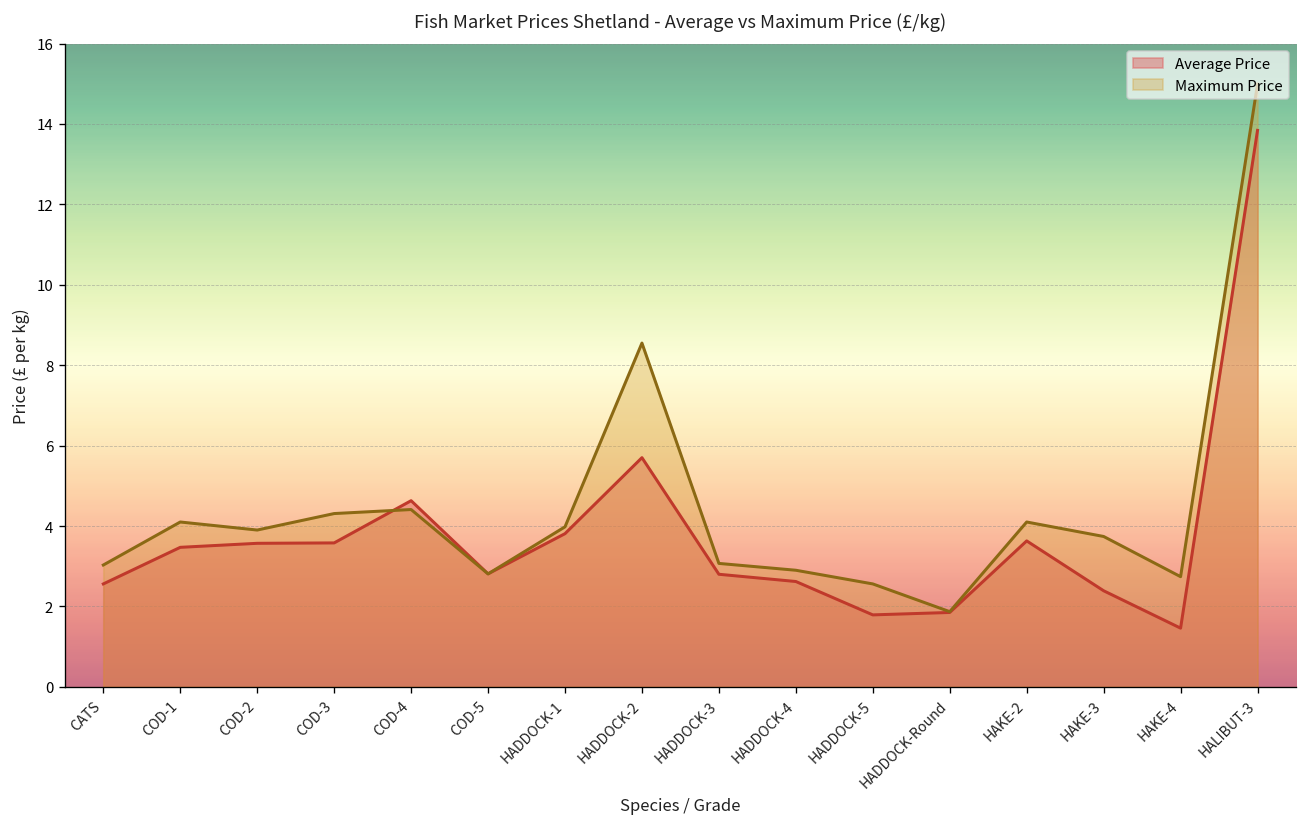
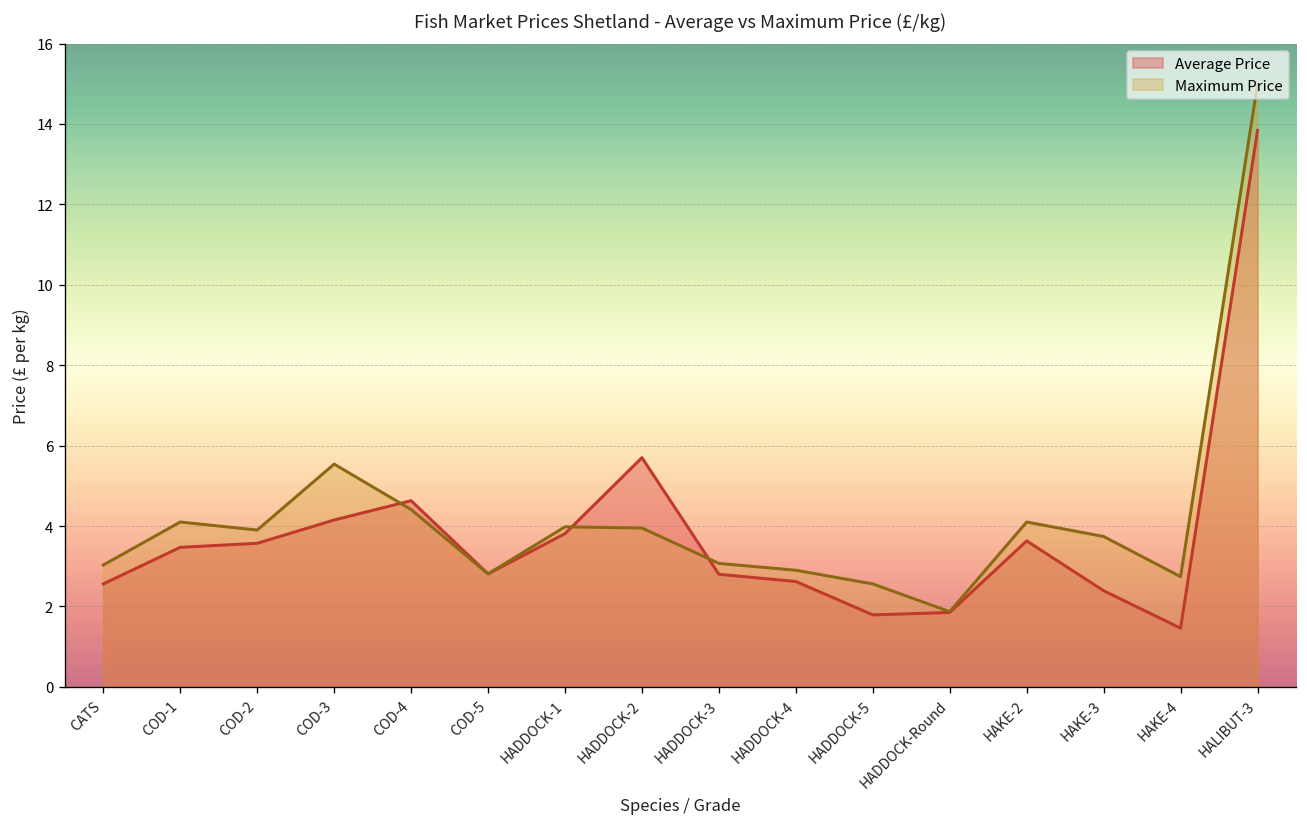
  {
    "Average Price": {
      "CATS": 2.6,
      "COD-1": 3.5,
      "COD-2": 3.6,
-     "COD-3": 3.6,
+     "COD-3": 4.2,
      "COD-4": 4.6,
      "HADDOCK-1": 3.8,
      "HADDOCK-2": 5.7,
      "HADDOCK-3": 2.8,
      "HADDOCK-4": 2.6,
      "HADDOCK-5": 1.8,
      "HAKE-2": 3.6,
      "HAKE-3": 2.4,
      "HAKE-4": 1.5,
      "HALIBUT-3": 13.8
    },
    "Maximum Price": {
      "CATS": 3.0,
      "COD-1": 4.1,
      "COD-2": 3.9,
-     "COD-3": 4.3,
+     "COD-3": 5.5,
      "COD-4": 4.4,
      "HADDOCK-1": 4.0,
-     "HADDOCK-2": 8.6,
+     "HADDOCK-2": 4.0,
      "HADDOCK-3": 3.1,
      "HADDOCK-4": 2.9,
      "HADDOCK-5": 2.6,
      "HAKE-2": 4.1,
      "HAKE-3": 3.7,
      "HAKE-4": 2.7
    }
  }
